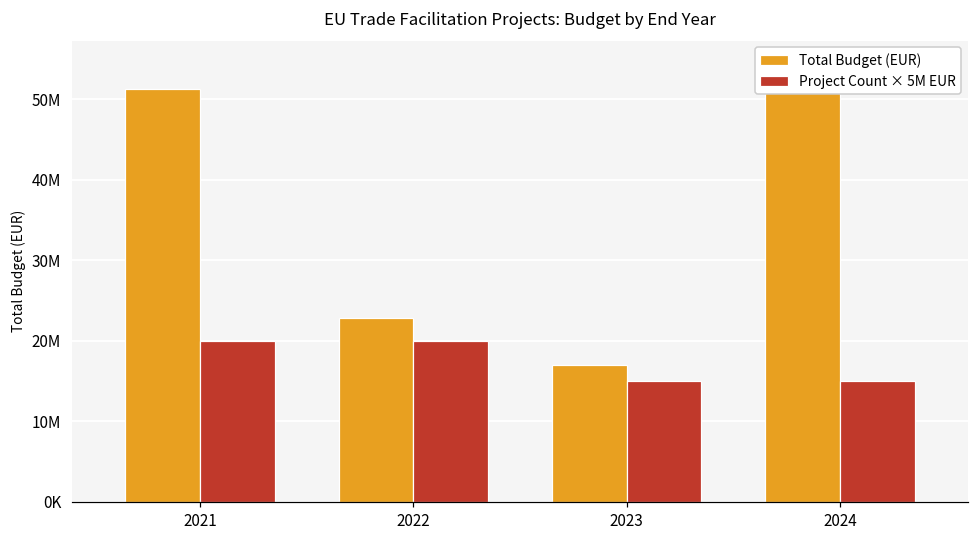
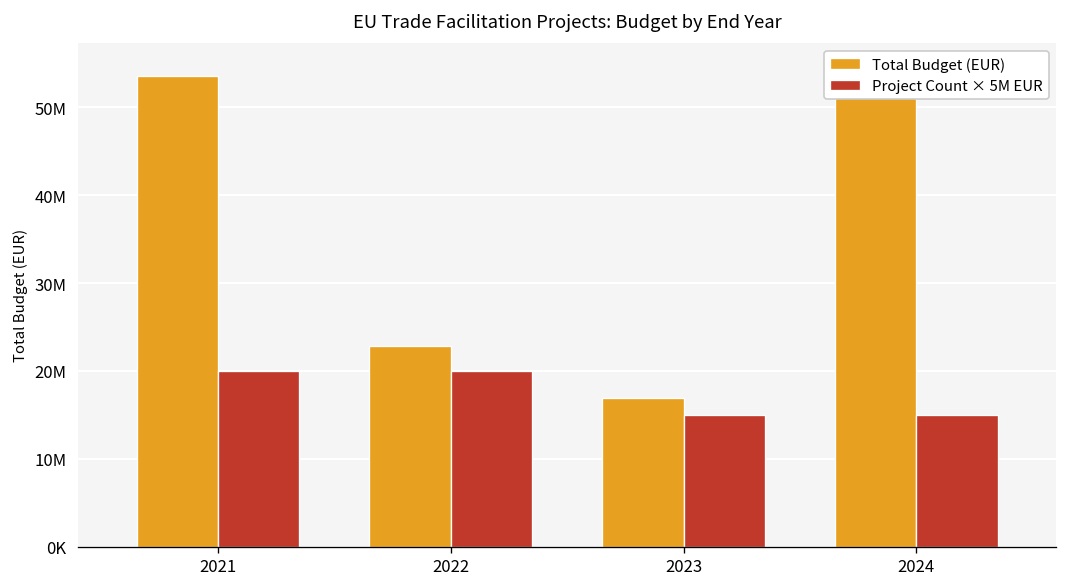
  {
    "Total Budget (EUR)": {
-     "2021": 51000000,
+     "2021": 54000000,
      "2022": 23000000,
      "2023": 17000000
    },
    "Project Count × 5M EUR": {
      "2021": 20000000,
      "2022": 20000000,
      "2023": 15000000,
      "2024": 15000000
    }
  }
